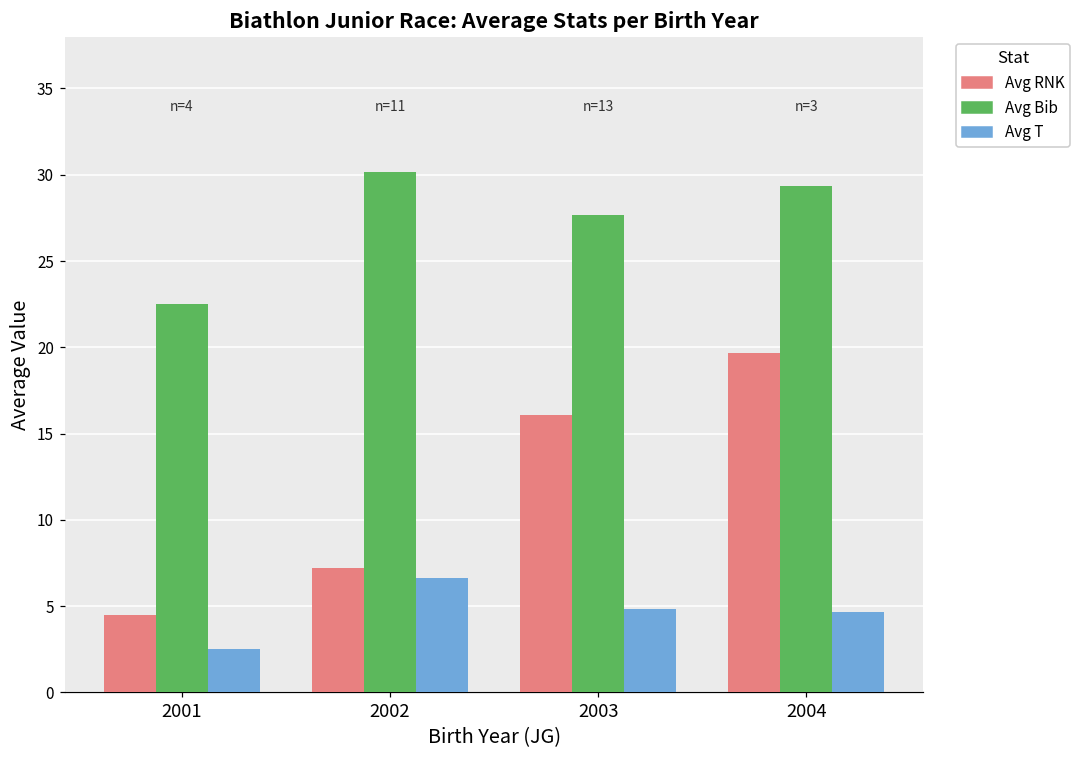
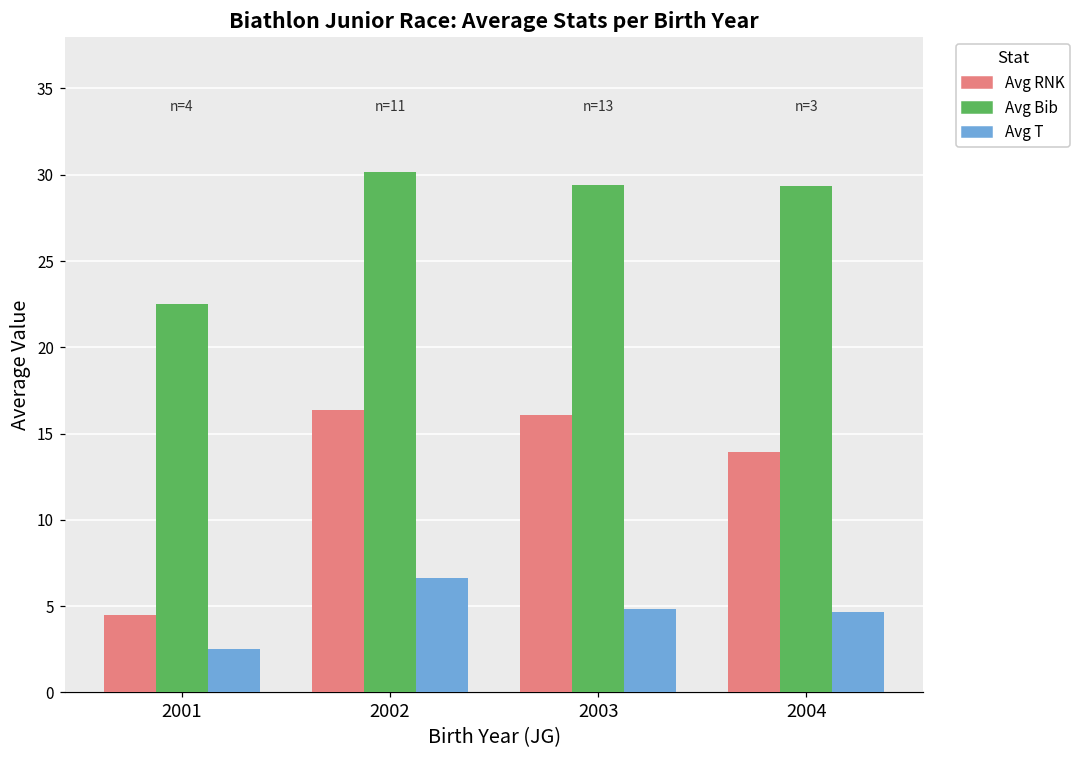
  {
    "Avg RNK": {
      "2001": 4.5,
-     "2002": 7.2,
+     "2002": 16.4,
      "2003": 16.1,
-     "2004": 19.7
+     "2004": 14.0
    },
    "Avg Bib": {
      "2001": 22.5,
      "2002": 30.2,
-     "2003": 27.6,
+     "2003": 29.4,
      "2004": 29.3
    },
    "Avg T": {
      "2001": 2.5,
      "2002": 6.6,
      "2003": 4.9,
      "2004": 4.7
    }
  }
